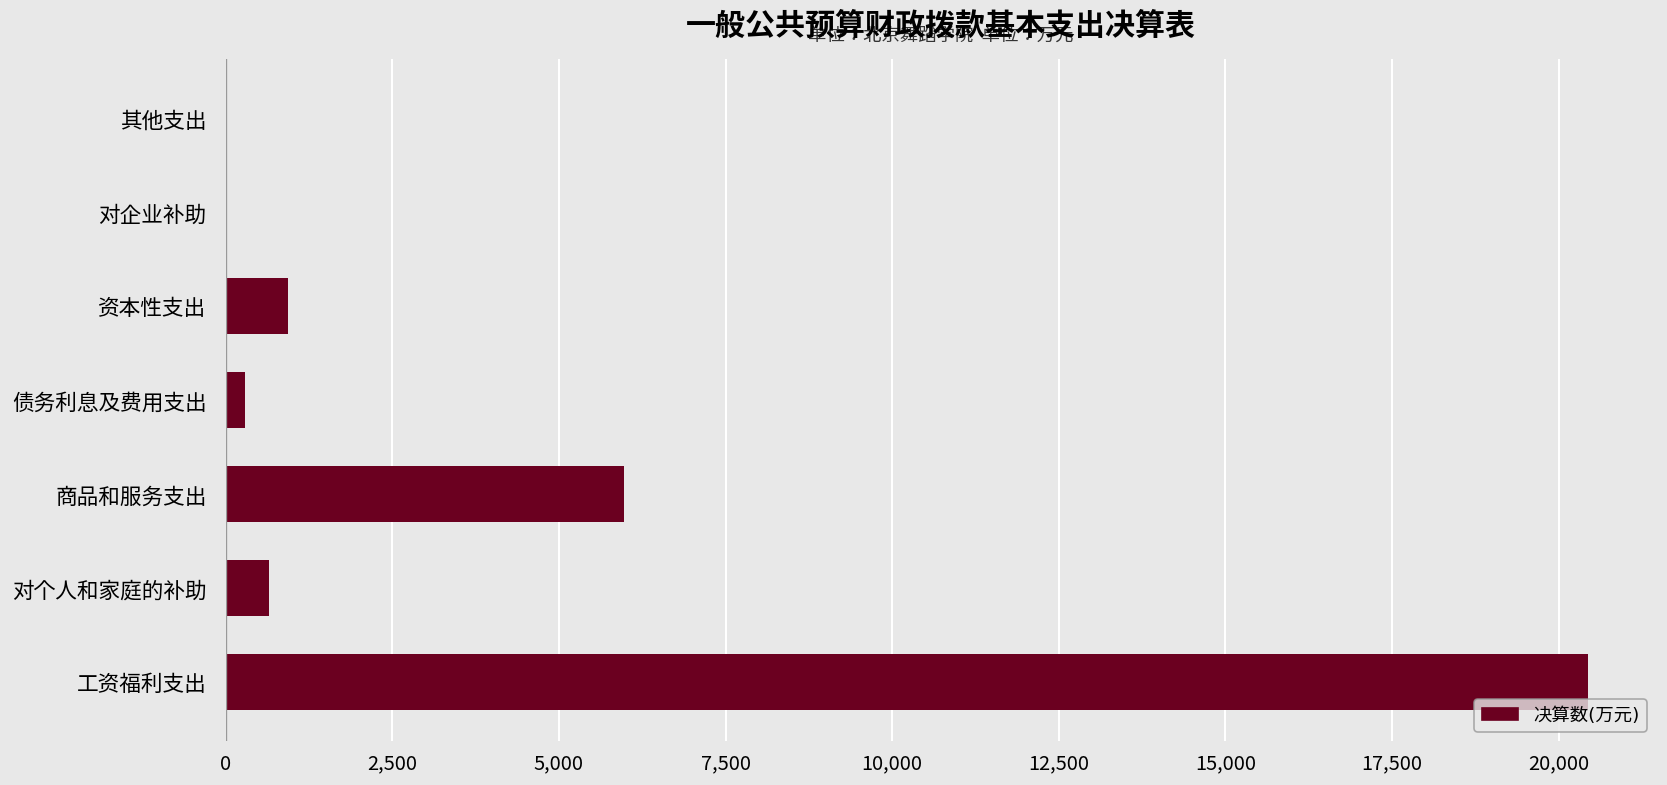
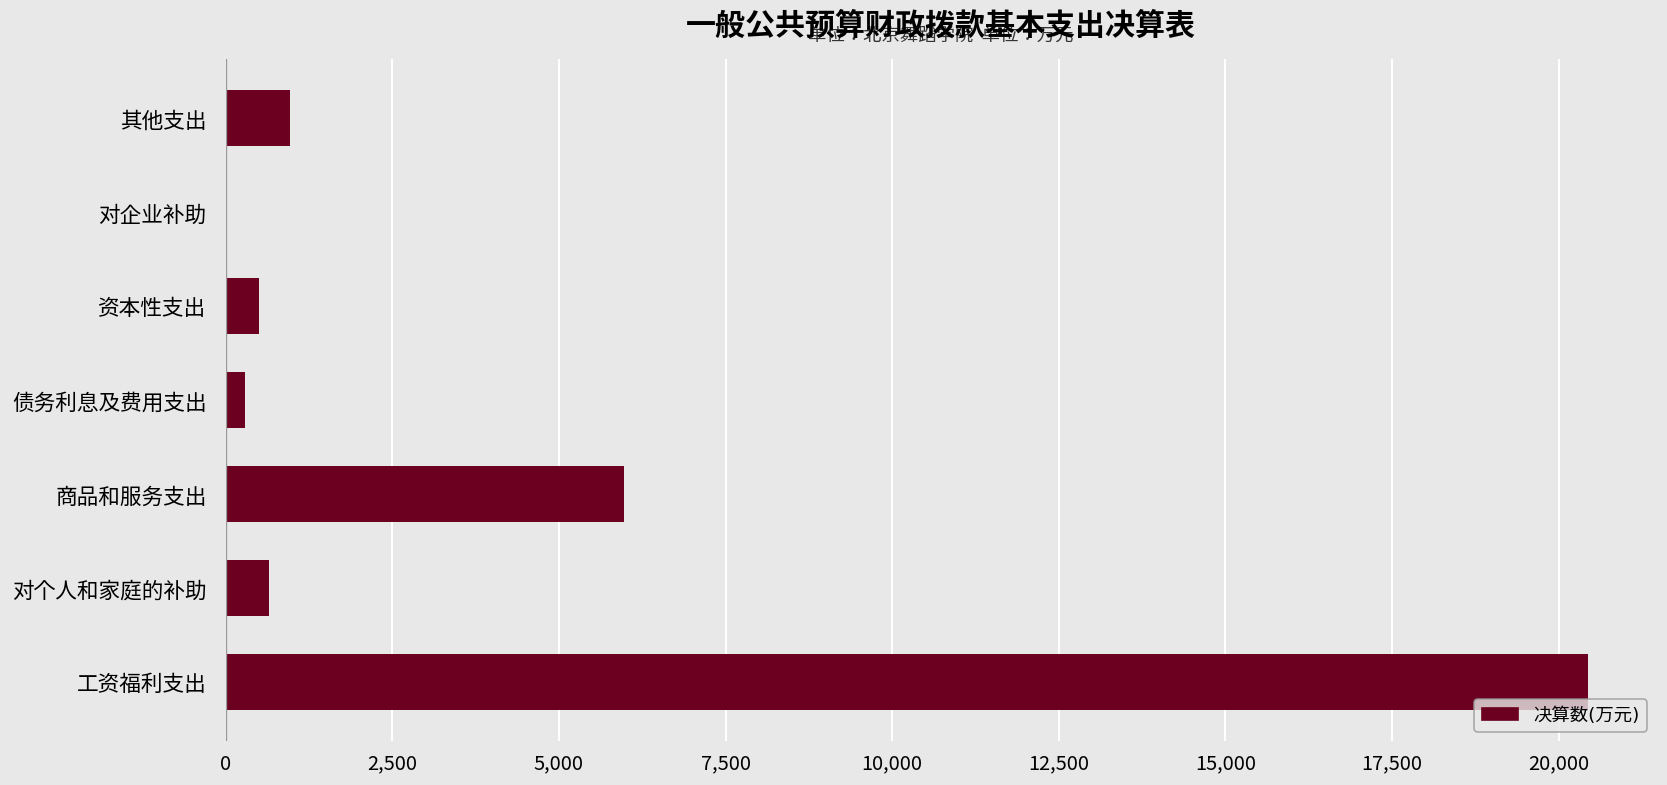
  {
-   "其他支出": "0",
+   "其他支出": "1,000",
    "对企业补助": "0",
-   "资本性支出": "900",
+   "资本性支出": "500",
    "债务利息及费用支出": "300",
    "商品和服务支出": "6,000",
    "对个人和家庭的补助": "700",
    "工资福利支出": "20,400"
  }
